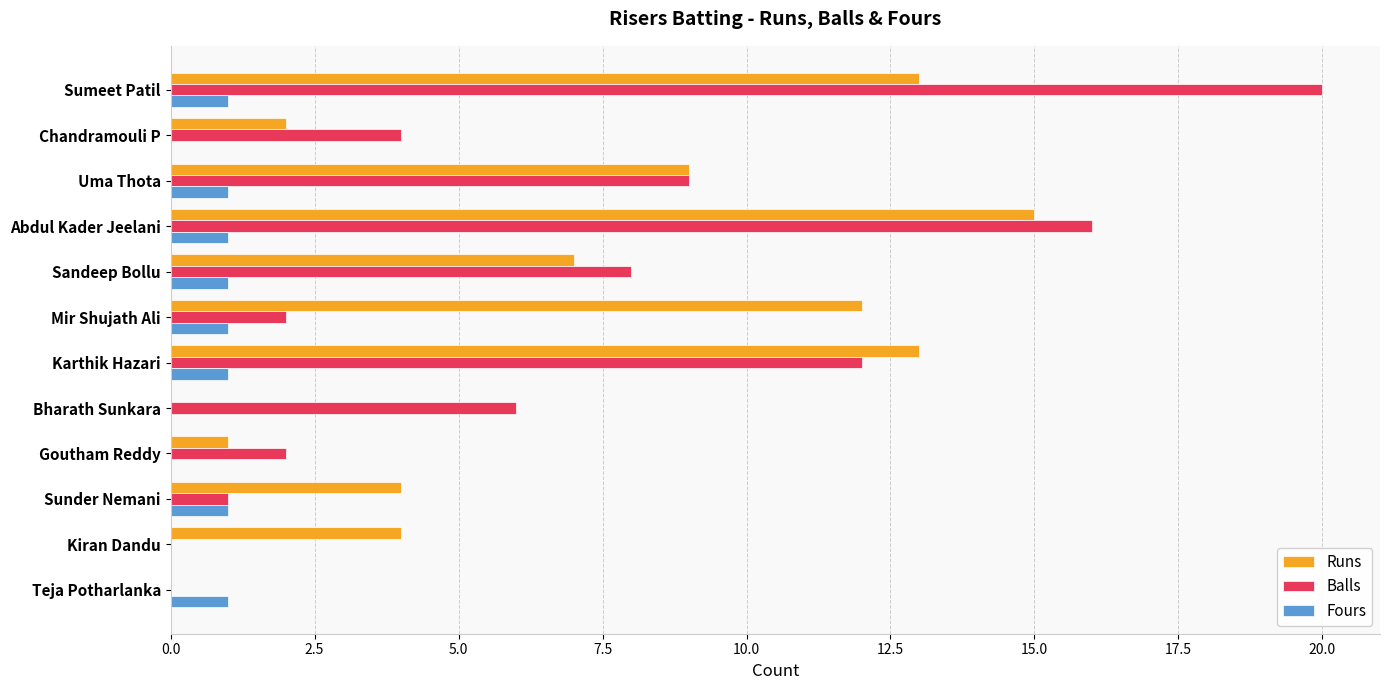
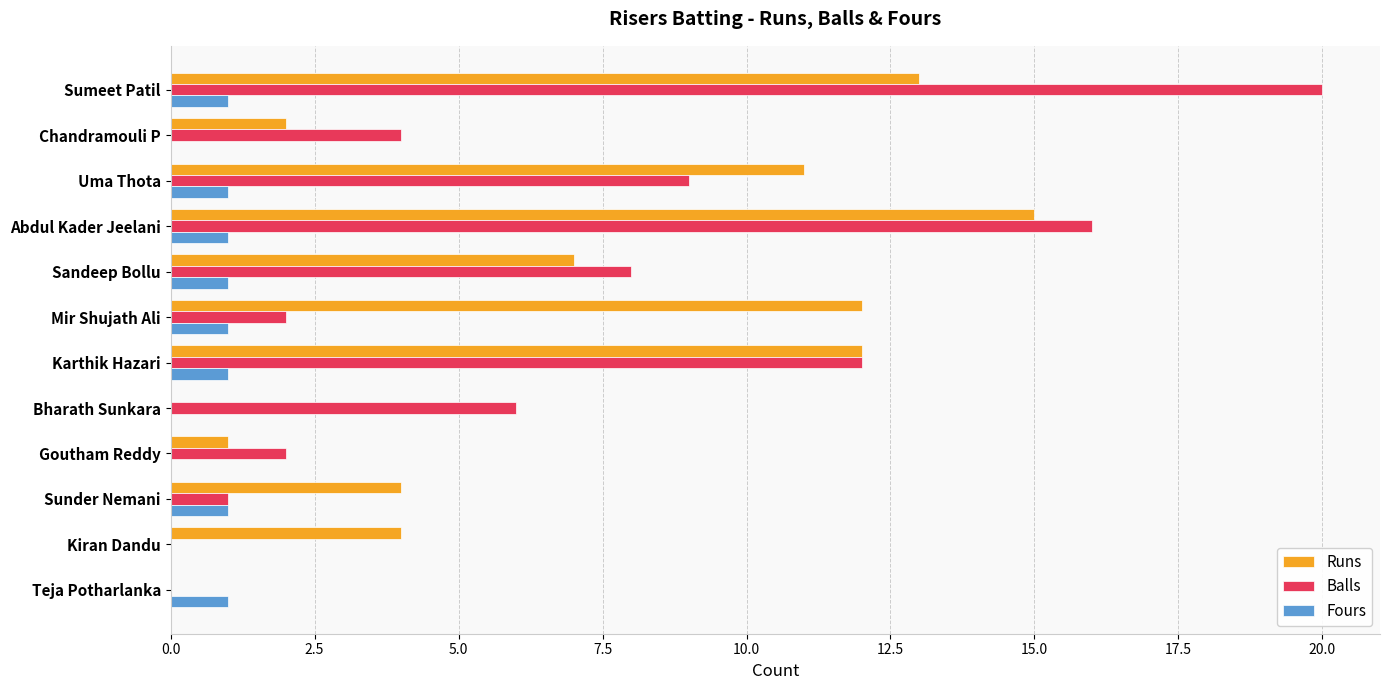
  {
    "Runs": {
      "Sumeet Patil": 13,
      "Chandramouli P": 2,
-     "Uma Thota": 9,
+     "Uma Thota": 11,
      "Abdul Kader Jeelani": 15,
      "Sandeep Bollu": 7,
      "Mir Shujath Ali": 12,
-     "Karthik Hazari": 13,
+     "Karthik Hazari": 12,
      "Bharath Sunkara": 0,
      "Goutham Reddy": 1,
      "Sunder Nemani": 4,
      "Kiran Dandu": 4,
      "Teja Potharlanka": 0
    },
    "Balls": {
      "Sumeet Patil": 20,
      "Chandramouli P": 4,
      "Uma Thota": 9,
      "Abdul Kader Jeelani": 16,
      "Sandeep Bollu": 8,
      "Mir Shujath Ali": 2,
      "Karthik Hazari": 12,
      "Bharath Sunkara": 6,
      "Goutham Reddy": 2,
      "Sunder Nemani": 1,
      "Kiran Dandu": 0,
      "Teja Potharlanka": 0
    },
    "Fours": {
      "Sumeet Patil": 1,
      "Chandramouli P": 0,
      "Uma Thota": 1,
      "Abdul Kader Jeelani": 1,
      "Sandeep Bollu": 1,
      "Mir Shujath Ali": 1,
      "Karthik Hazari": 1,
      "Bharath Sunkara": 0,
      "Goutham Reddy": 0,
      "Sunder Nemani": 1,
      "Kiran Dandu": 0,
      "Teja Potharlanka": 1
    }
  }
